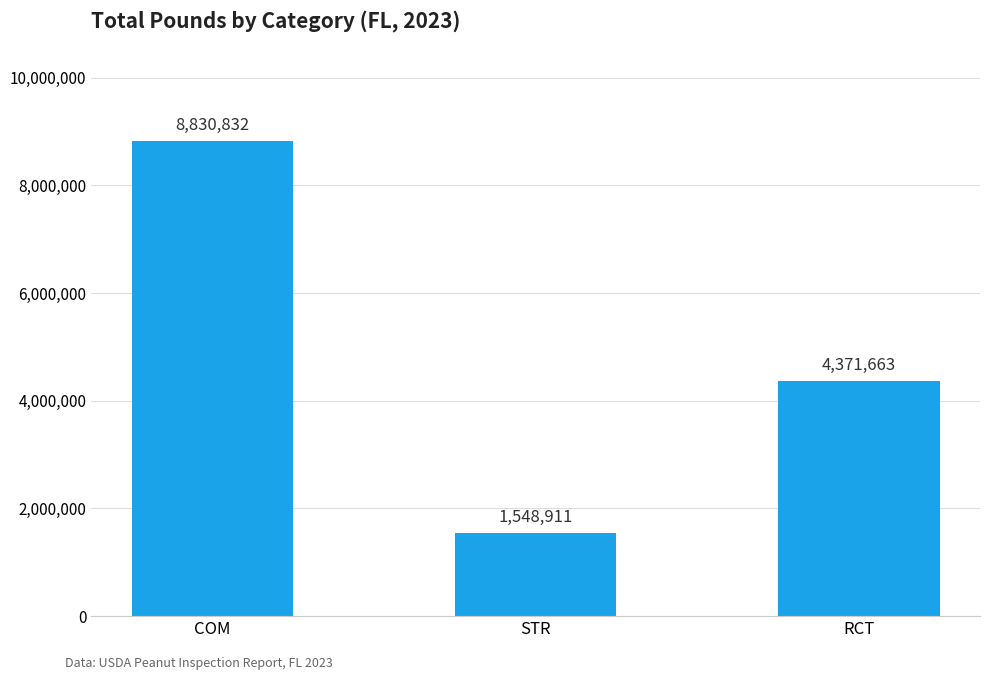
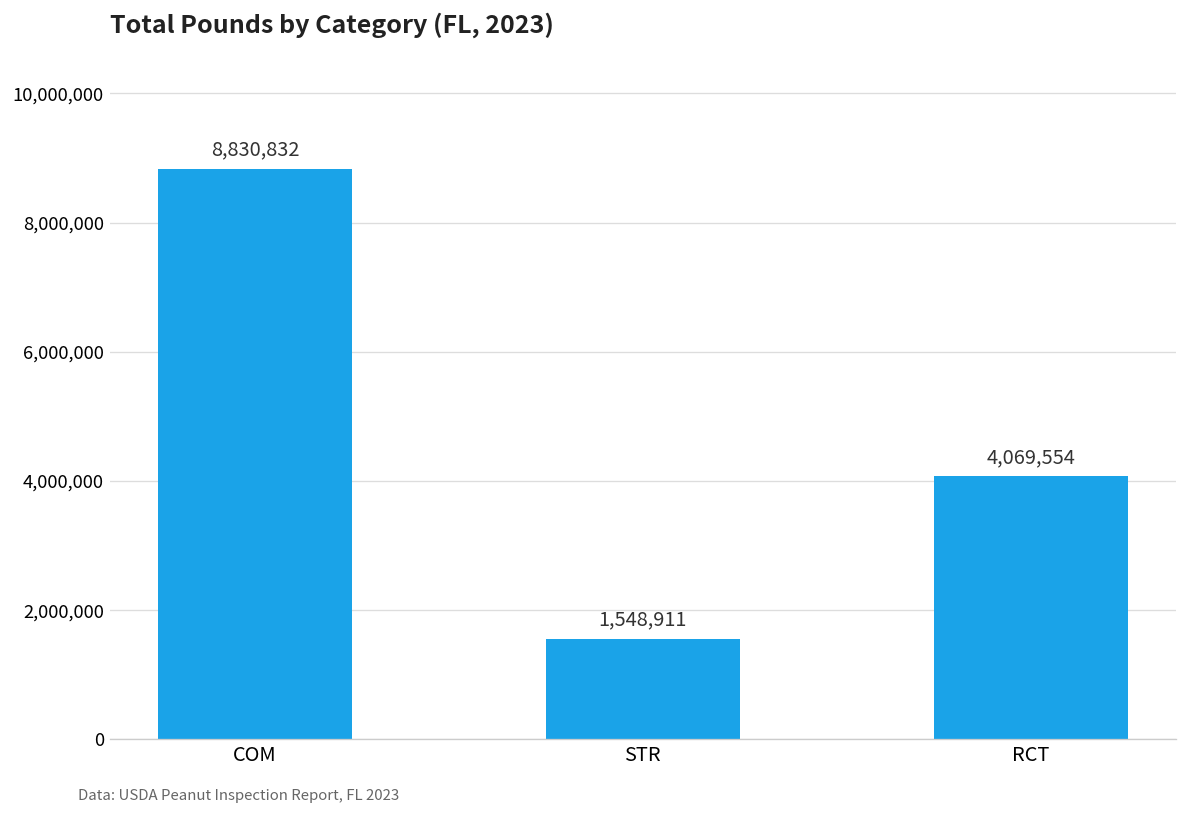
  {
    "COM": "8,830,832",
    "STR": "1,548,911",
-   "RCT": "4,371,663"
+   "RCT": "4,069,554"
  }
